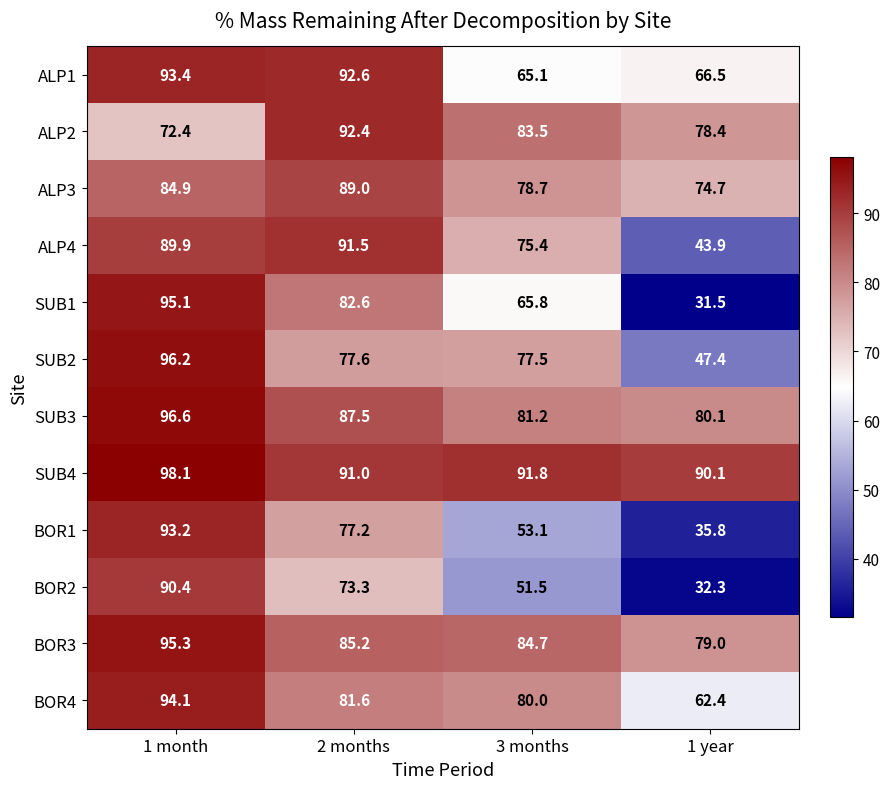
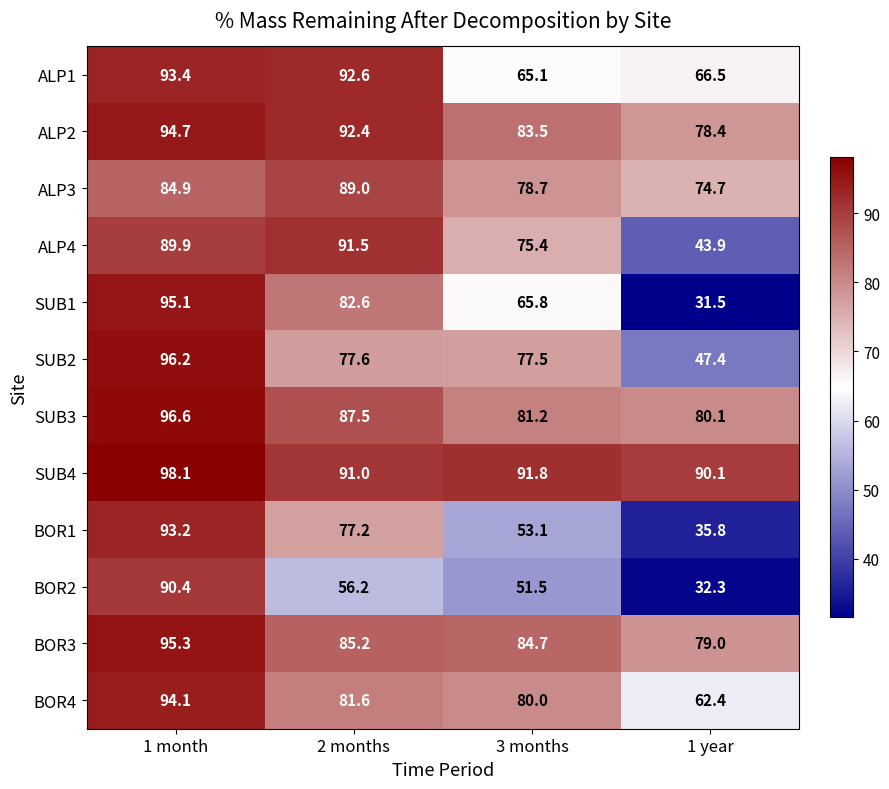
  {
    "ALP1": {
      "1 month": 93.4,
      "2 months": 92.6,
      "3 months": 65.1,
      "1 year": 66.5
    },
    "ALP2": {
-     "1 month": 72.4,
+     "1 month": 94.7,
      "2 months": 92.4,
      "3 months": 83.5,
      "1 year": 78.4
    },
    "ALP3": {
      "1 month": 84.9,
      "2 months": 89.0,
      "3 months": 78.7,
      "1 year": 74.7
    },
    "ALP4": {
      "1 month": 89.9,
      "2 months": 91.5,
      "3 months": 75.4,
      "1 year": 43.9
    },
    "SUB1": {
      "1 month": 95.1,
      "2 months": 82.6,
      "3 months": 65.8,
      "1 year": 31.5
    },
    "SUB2": {
      "1 month": 96.2,
      "2 months": 77.6,
      "3 months": 77.5,
      "1 year": 47.4
    },
    "SUB3": {
      "1 month": 96.6,
      "2 months": 87.5,
      "3 months": 81.2,
      "1 year": 80.1
    },
    "SUB4": {
      "1 month": 98.1,
      "2 months": 91.0,
      "3 months": 91.8,
      "1 year": 90.1
    },
    "BOR1": {
      "1 month": 93.2,
      "2 months": 77.2,
      "3 months": 53.1,
      "1 year": 35.8
    },
    "BOR2": {
      "1 month": 90.4,
-     "2 months": 73.3,
+     "2 months": 56.2,
      "3 months": 51.5,
      "1 year": 32.3
    },
    "BOR3": {
      "1 month": 95.3,
      "2 months": 85.2,
      "3 months": 84.7,
      "1 year": 79.0
    },
    "BOR4": {
      "1 month": 94.1,
      "2 months": 81.6,
      "3 months": 80.0,
      "1 year": 62.4
    }
  }
